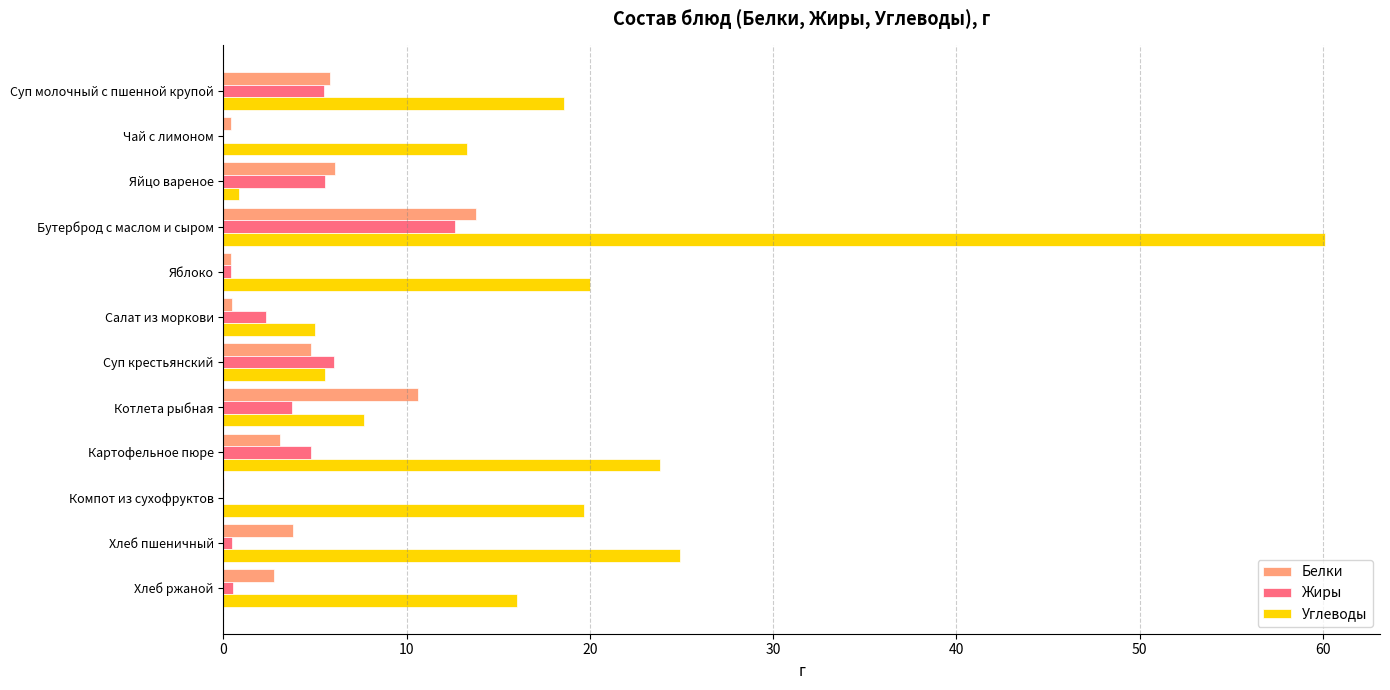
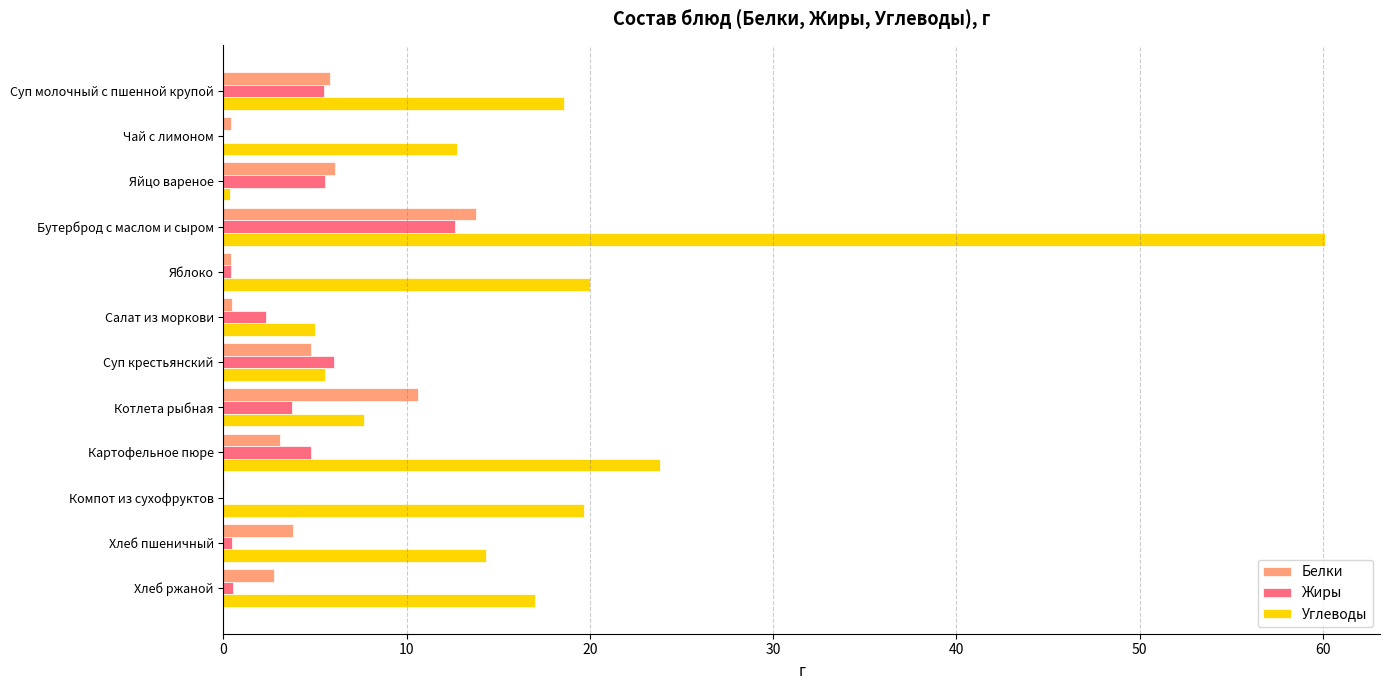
  {
    "Углеводы": {
      "Суп молочный с пшенной крупой": 18.6,
-     "Чай с лимоном": 13.3,
-     "Яйцо вареное": 0.9,
+     "Чай с лимоном": 12.7,
+     "Яйцо вареное": 0.3,
      "Бутерброд с маслом и сыром": 60.1,
      "Яблоко": 20.0,
      "Салат из моркови": 5.0,
      "Суп крестьянский": 5.5,
      "Котлета рыбная": 7.7,
      "Картофельное пюре": 23.8,
      "Компот из сухофруктов": 19.7,
-     "Хлеб пшеничный": 24.9,
-     "Хлеб ржаной": 16
+     "Хлеб пшеничный": 14.3,
+     "Хлеб ржаной": 17
    }
  }
